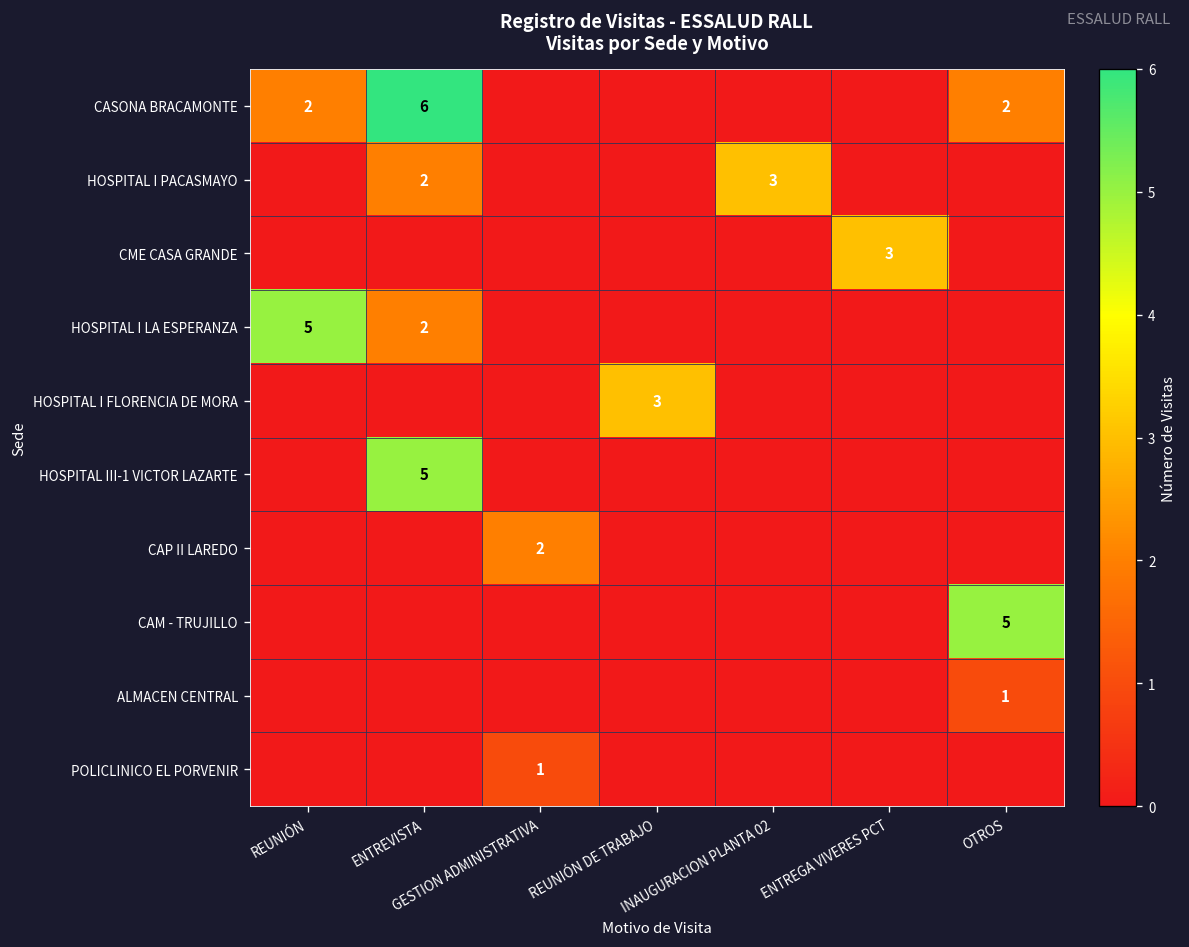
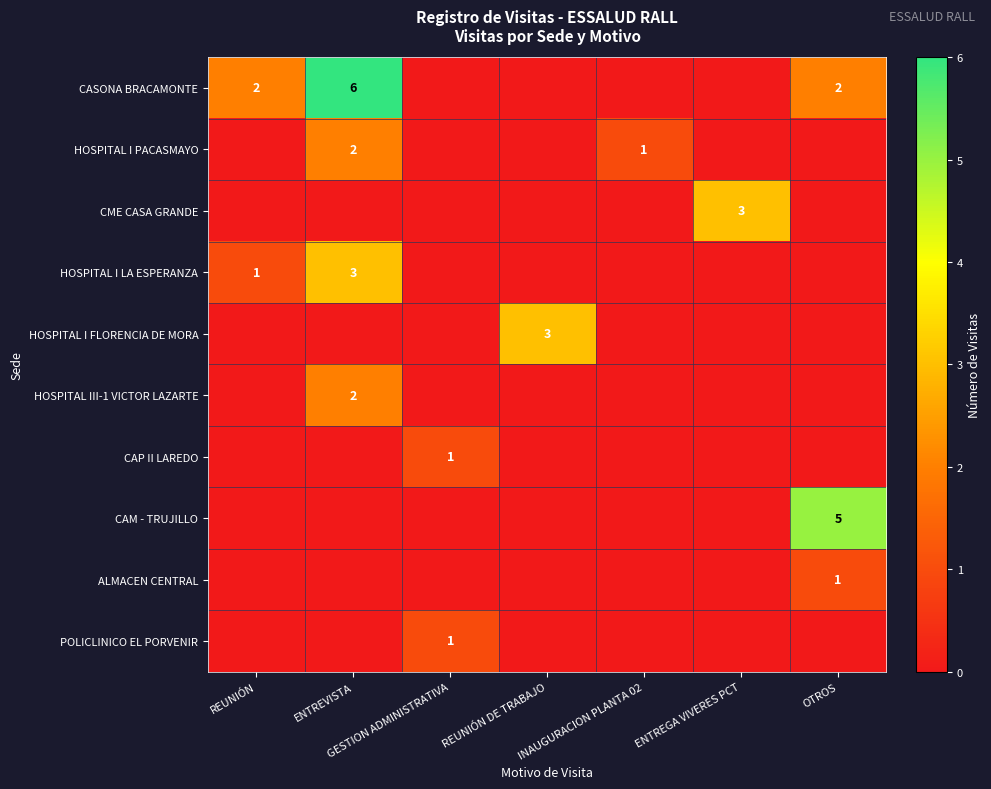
  {
    "CASONA BRACAMONTE": {
      "REUNIÓN": 2,
      "ENTREVISTA": 6,
      "OTROS": 2
    },
    "HOSPITAL I PACASMAYO": {
      "ENTREVISTA": 2,
-     "INAUGURACION PLANTA 02": 3
+     "INAUGURACION PLANTA 02": 1
    },
    "CME CASA GRANDE": {
      "ENTREGA VIVERES PCT": 3
    },
    "HOSPITAL I LA ESPERANZA": {
-     "REUNIÓN": 5,
-     "ENTREVISTA": 2
+     "REUNIÓN": 1,
+     "ENTREVISTA": 3
    },
    "HOSPITAL I FLORENCIA DE MORA": {
      "REUNIÓN DE TRABAJO": 3
    },
    "HOSPITAL III-1 VICTOR LAZARTE": {
-     "ENTREVISTA": 5
+     "ENTREVISTA": 2
    },
    "CAP II LAREDO": {
-     "GESTION ADMINISTRATIVA": 2
+     "GESTION ADMINISTRATIVA": 1
    },
    "CAM - TRUJILLO": {
      "OTROS": 5
    },
    "ALMACEN CENTRAL": {
      "OTROS": 1
    },
    "POLICLINICO EL PORVENIR": {
      "GESTION ADMINISTRATIVA": 1
    }
  }
